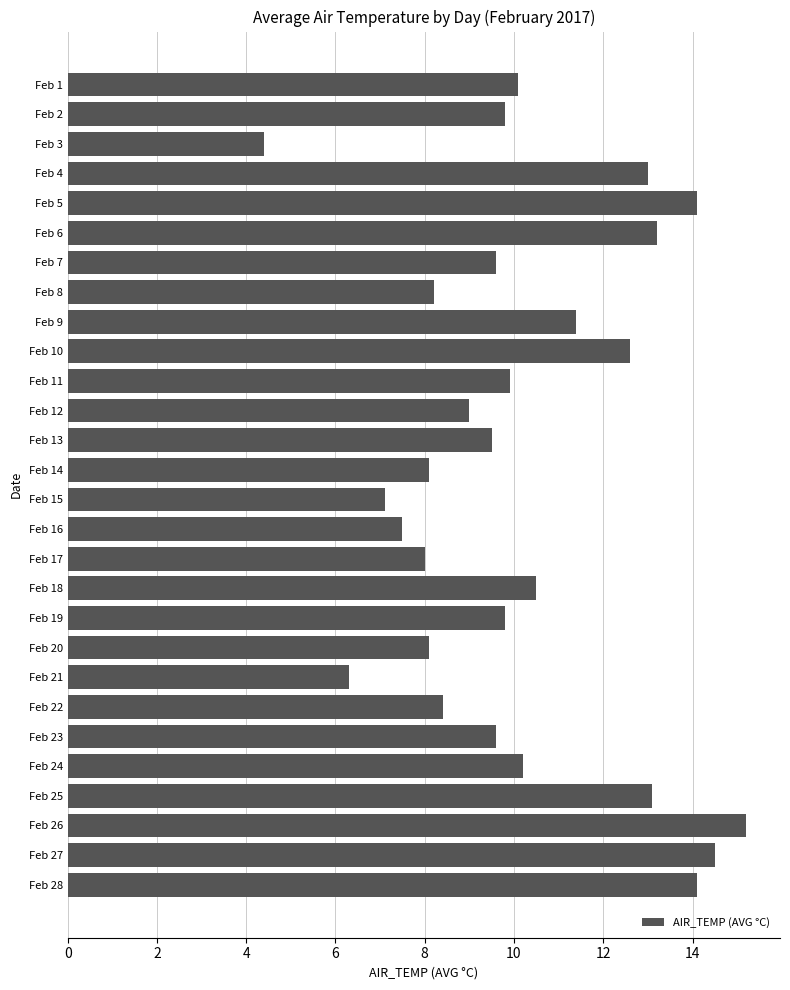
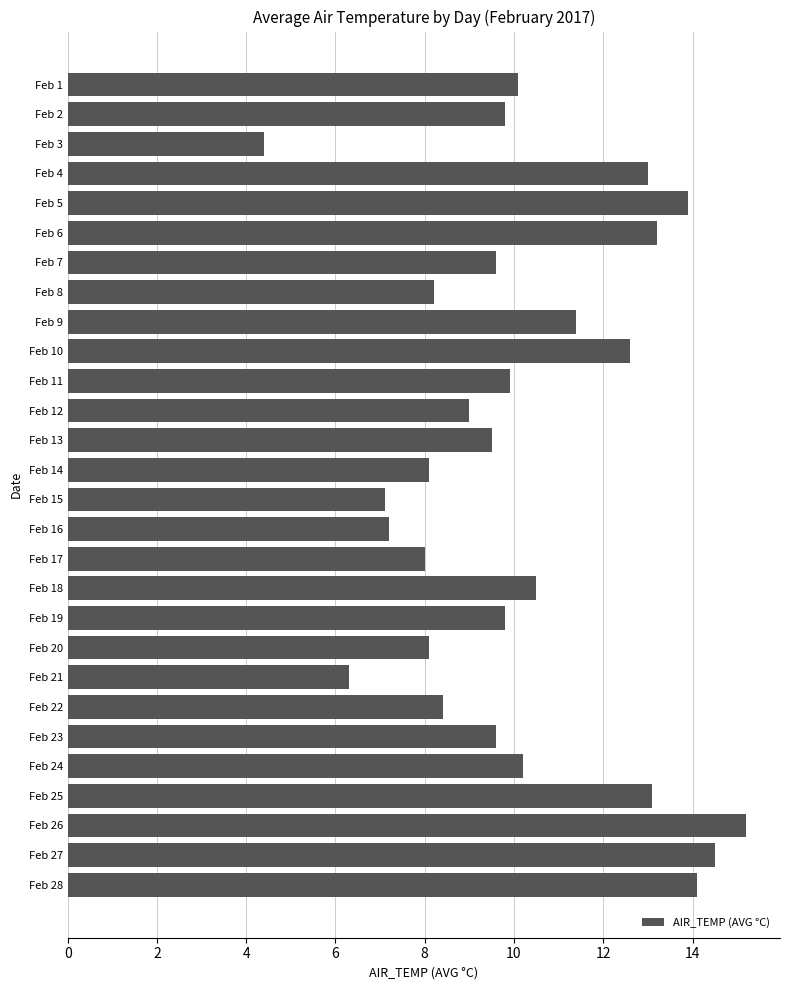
  {
    "Feb 1": 10.1,
    "Feb 2": 9.8,
    "Feb 3": 4.4,
    "Feb 4": 13.0,
-   "Feb 5": 14.1,
+   "Feb 5": 13.9,
    "Feb 6": 13.2,
    "Feb 7": 9.6,
    "Feb 8": 8.2,
    "Feb 9": 11.4,
    "Feb 10": 12.6,
    "Feb 11": 9.9,
    "Feb 12": 9.0,
    "Feb 13": 9.5,
    "Feb 14": 8.1,
    "Feb 15": 7.1,
-   "Feb 16": 7.5,
+   "Feb 16": 7.2,
    "Feb 17": 8.0,
    "Feb 18": 10.5,
    "Feb 19": 9.8,
    "Feb 20": 8.1,
    "Feb 21": 6.3,
    "Feb 22": 8.4,
    "Feb 23": 9.6,
    "Feb 24": 10.2,
    "Feb 25": 13.1,
    "Feb 26": 15.2,
    "Feb 27": 14.5,
    "Feb 28": 14.1
  }
